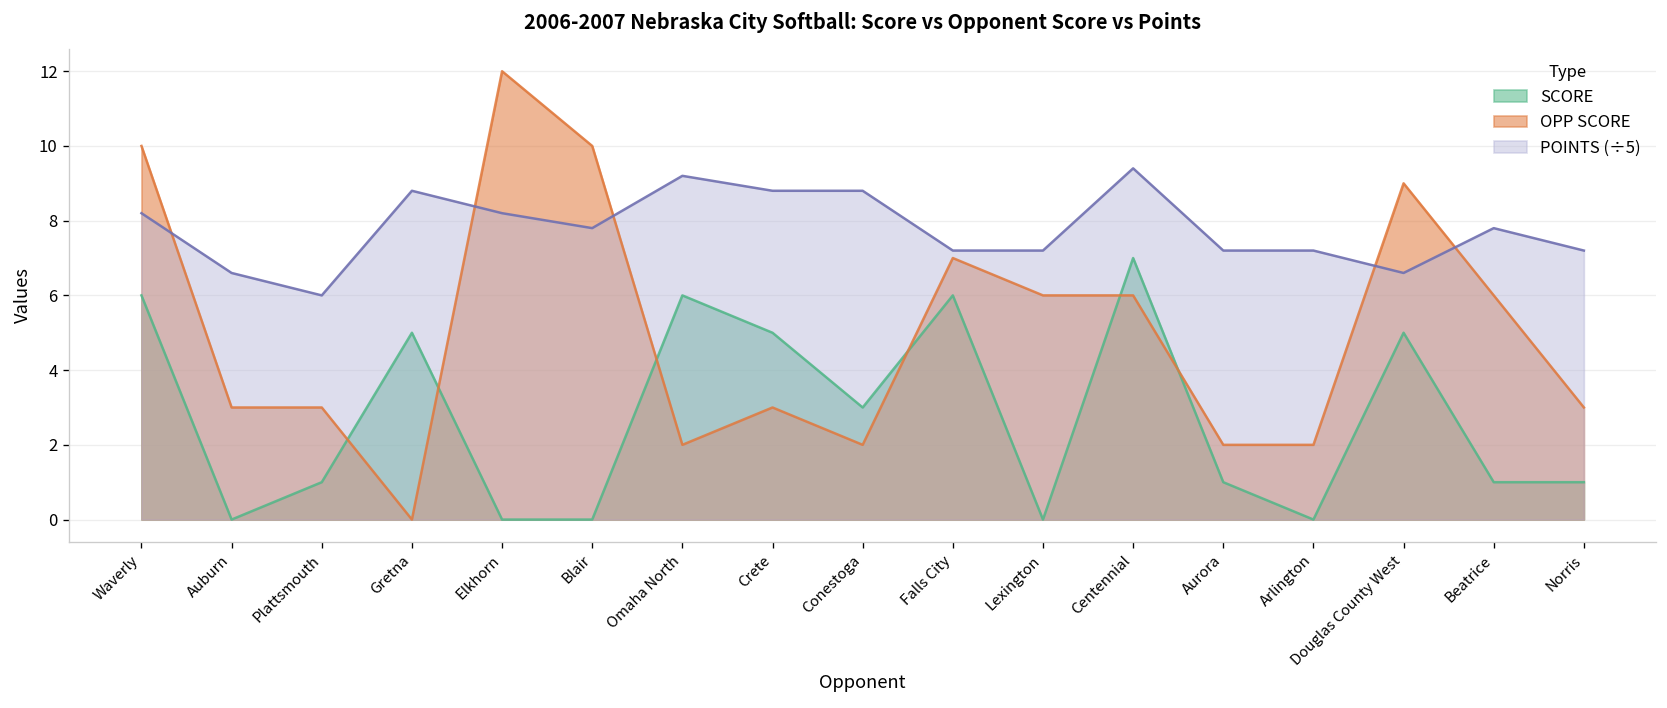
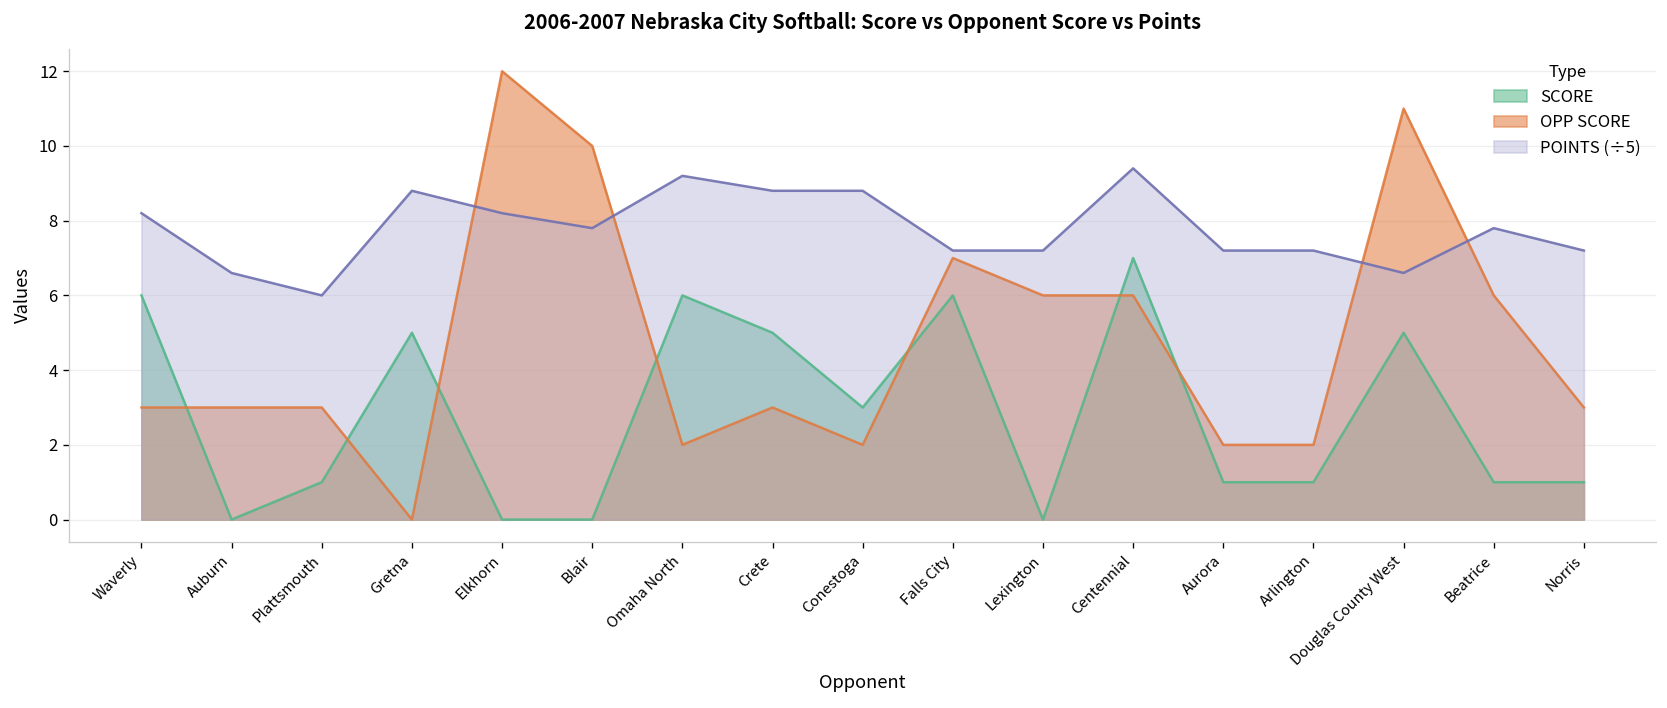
  {
    "SCORE": {
      "Waverly": 6,
      "Auburn": 0,
      "Plattsmouth": 1,
      "Gretna": 5,
      "Elkhorn": 0,
      "Blair": 0,
      "Omaha North": 6,
      "Crete": 5,
      "Conestoga": 3,
      "Falls City": 6,
      "Lexington": 0,
      "Centennial": 7,
      "Aurora": 1,
-     "Arlington": 0,
+     "Arlington": 1,
      "Douglas County West": 5,
      "Beatrice": 1,
      "Norris": 1
    },
    "OPP SCORE": {
-     "Waverly": 10,
+     "Waverly": 3,
      "Auburn": 3,
      "Plattsmouth": 3,
      "Gretna": 0,
      "Elkhorn": 12,
      "Blair": 10,
      "Omaha North": 2,
      "Crete": 3,
      "Conestoga": 2,
      "Falls City": 7,
      "Lexington": 6,
      "Centennial": 6,
      "Aurora": 2,
      "Arlington": 2,
-     "Douglas County West": 9,
+     "Douglas County West": 11,
      "Beatrice": 6,
      "Norris": 3
    },
    "POINTS (÷5)": {
      "Waverly": 8.2,
      "Auburn": 6.6,
      "Plattsmouth": 6,
      "Gretna": 8.8,
      "Elkhorn": 8.2,
      "Blair": 7.8,
      "Omaha North": 9.2,
      "Crete": 8.8,
      "Conestoga": 8.8,
      "Falls City": 7.2,
      "Lexington": 7.2,
      "Centennial": 9.4,
      "Aurora": 7.2,
      "Arlington": 7.2,
      "Douglas County West": 6.6,
      "Beatrice": 7.8,
      "Norris": 7.2
    }
  }
